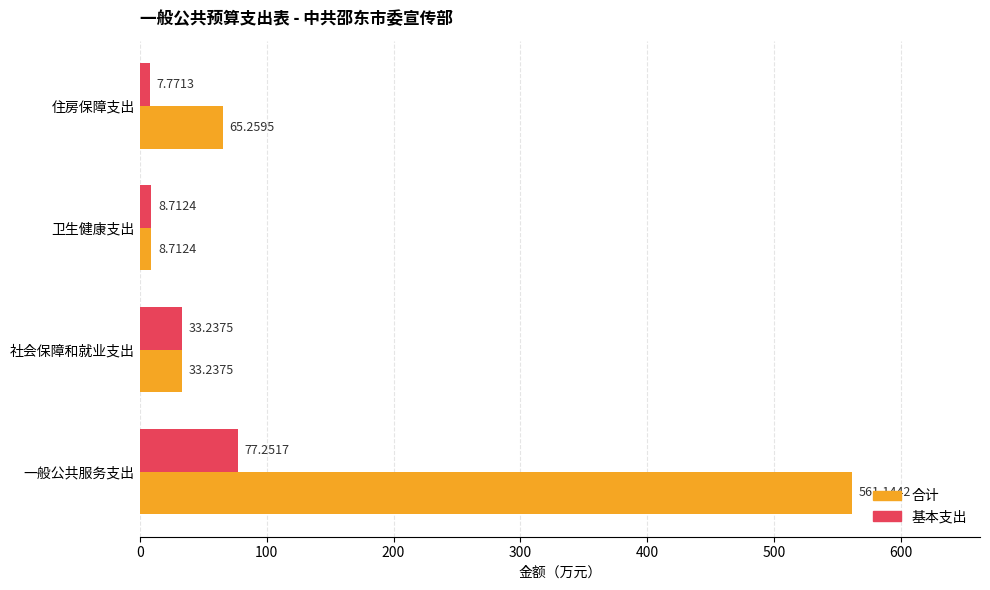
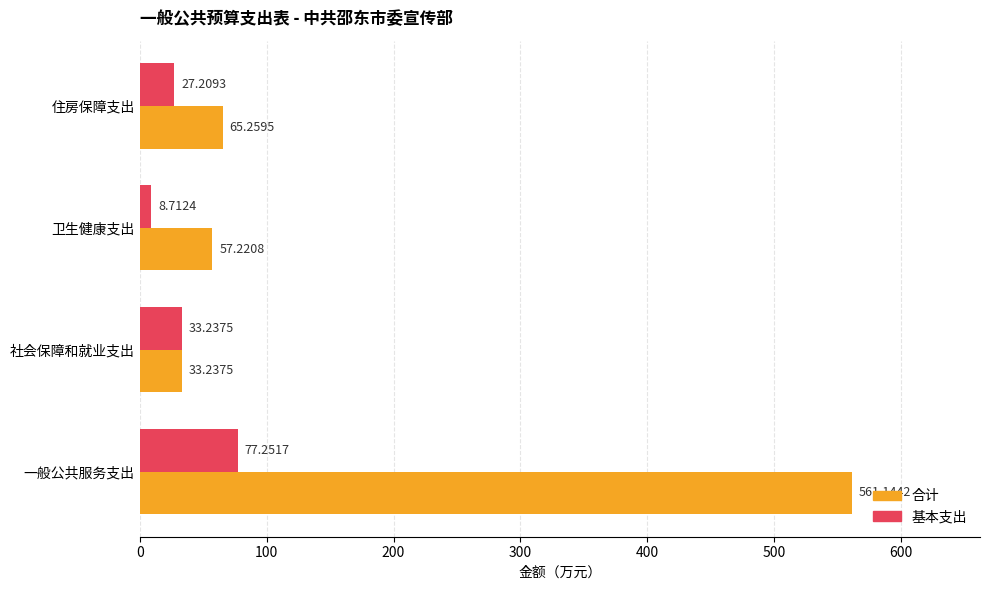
  {
    "合计": {
      "住房保障支出": 65.2595,
-     "卫生健康支出": 8.7124,
+     "卫生健康支出": 57.2208,
      "社会保障和就业支出": 33.2375,
      "一般公共服务支出": 561.1442
    },
    "基本支出": {
-     "住房保障支出": 7.7713,
+     "住房保障支出": 27.2093,
      "卫生健康支出": 8.7124,
      "社会保障和就业支出": 33.2375,
      "一般公共服务支出": 77.2517
    }
  }
